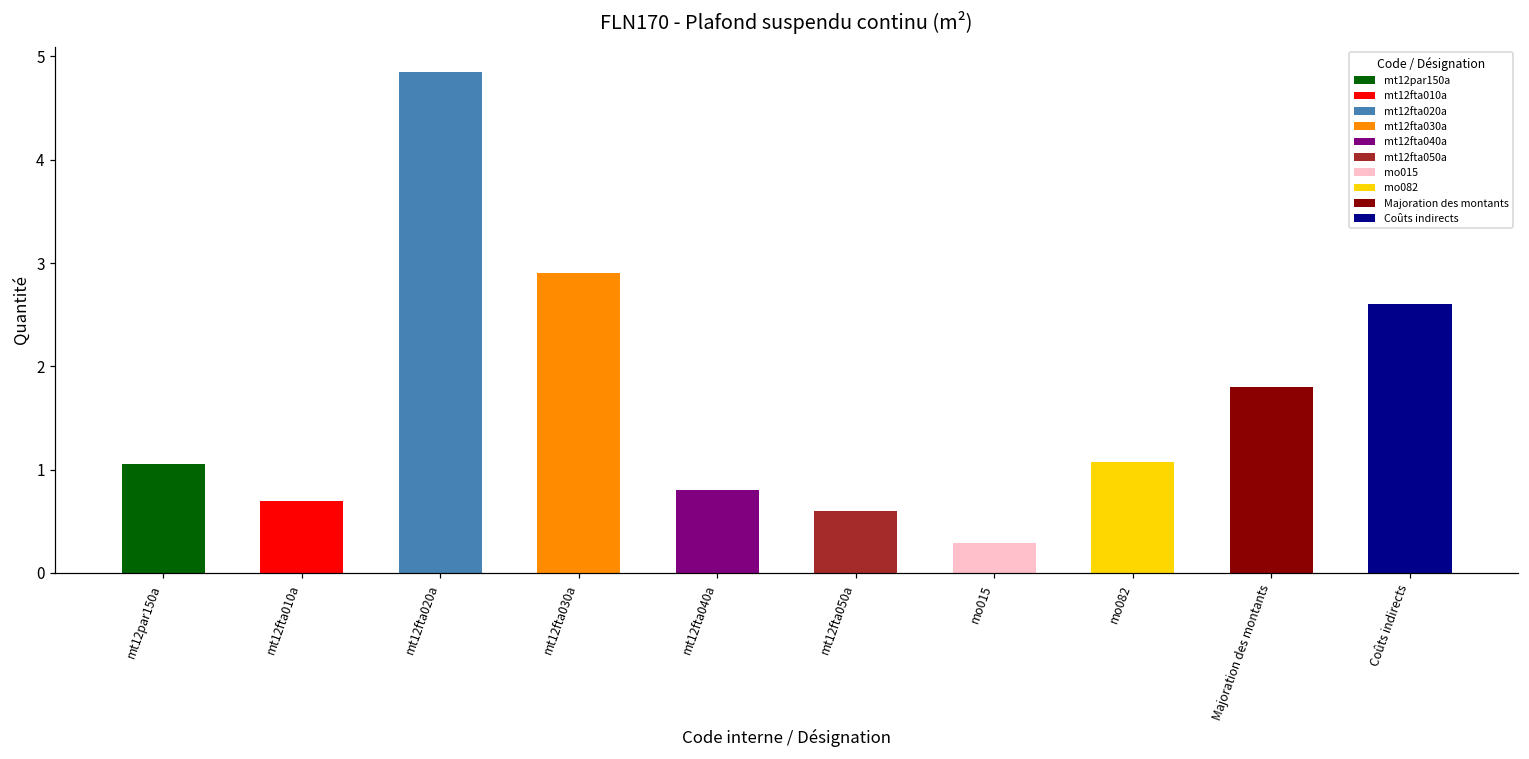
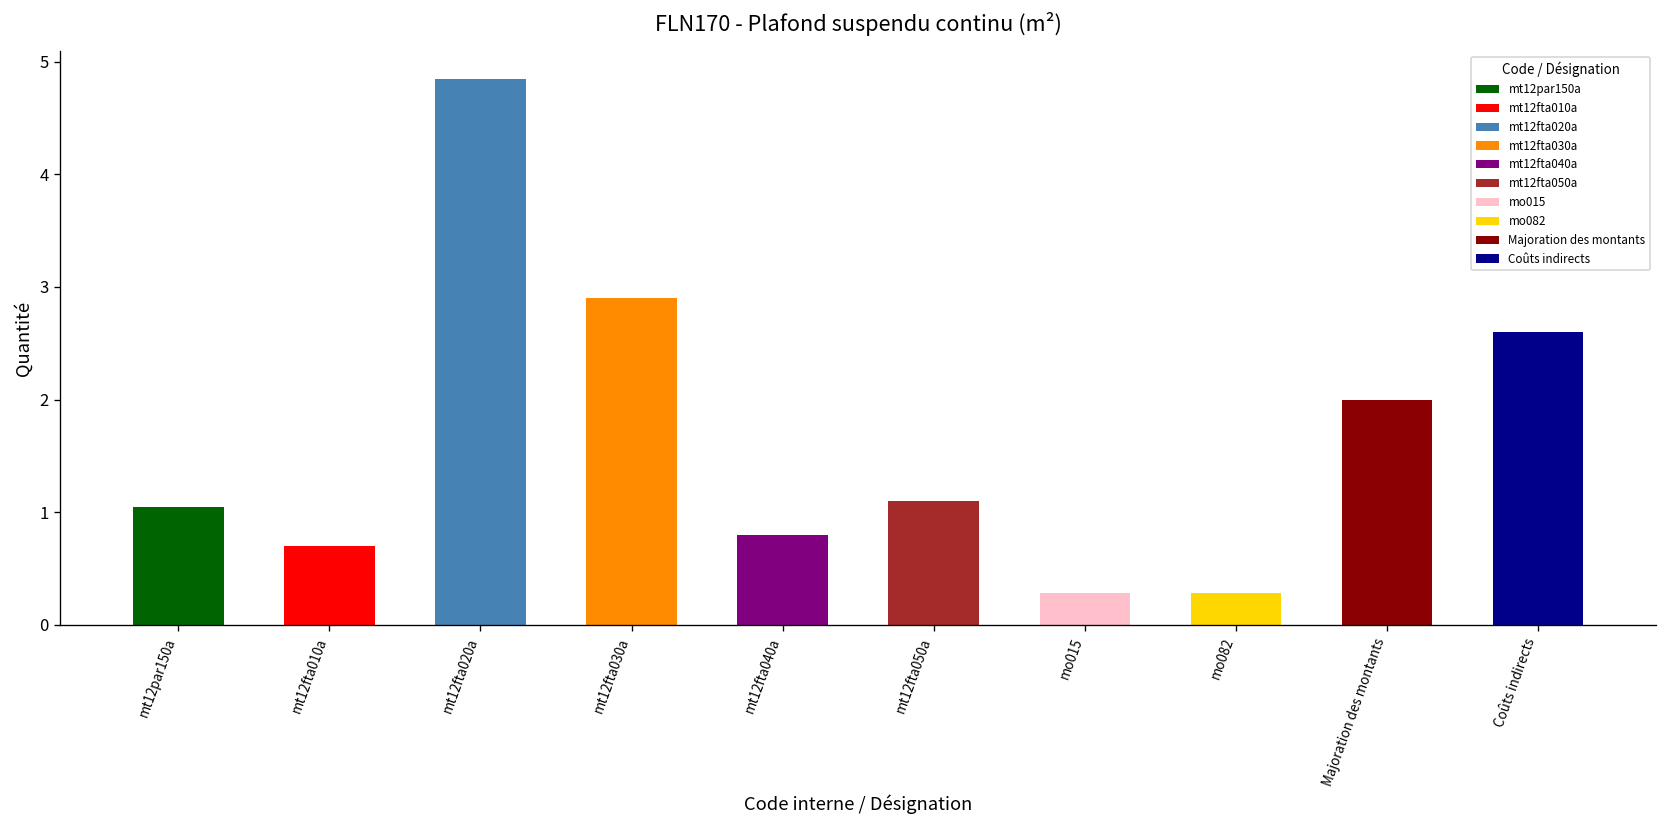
  {
    "mt12par150a": 1.1,
    "mt12fta010a": 0.7,
    "mt12fta020a": 4.9,
    "mt12fta030a": 2.9,
    "mt12fta040a": 0.8,
-   "mt12fta050a": 0.6,
+   "mt12fta050a": 1.1,
    "mo015": 0.3,
-   "mo082": 1.1,
-   "Majoration des montants": 1.8,
+   "mo082": 0.3,
+   "Majoration des montants": 2.0,
    "Coûts indirects": 2.6
  }
